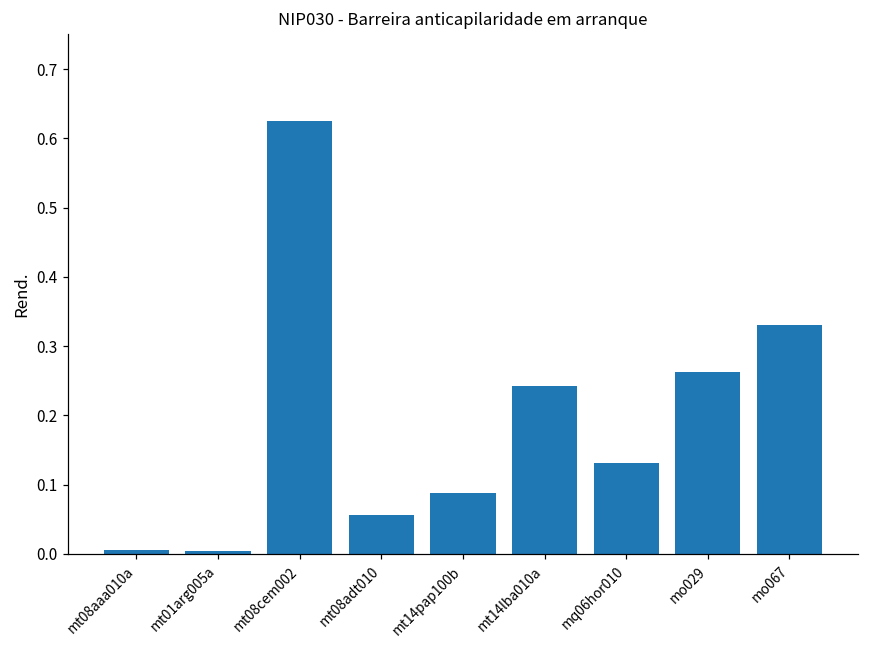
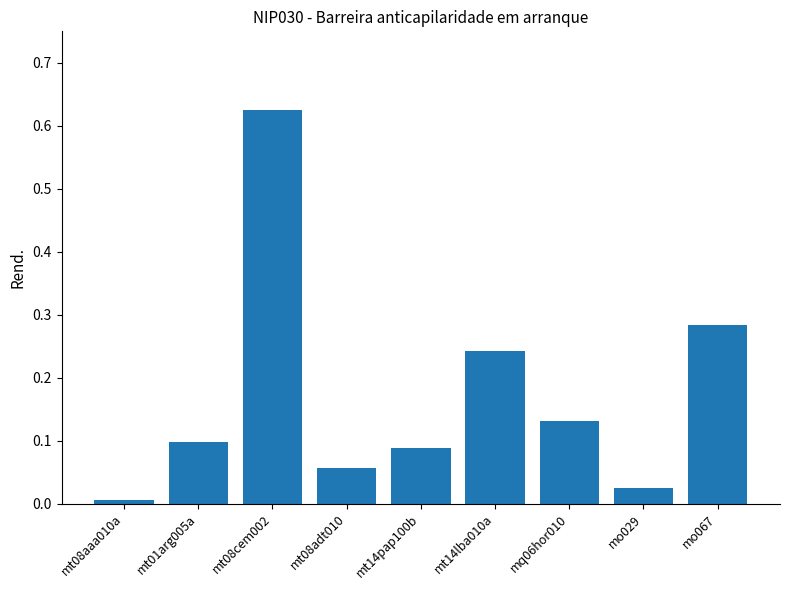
  {
    "mt08aaa010a": 0.01,
-   "mt01arg005a": 0.00,
+   "mt01arg005a": 0.10,
    "mt08cem002": 0.63,
    "mt08adt010": 0.06,
    "mt14pap100b": 0.09,
    "mt14lba010a": 0.24,
    "mq06hor010": 0.13,
-   "mo029": 0.26,
-   "mo067": 0.33
+   "mo029": 0.03,
+   "mo067": 0.28
  }
